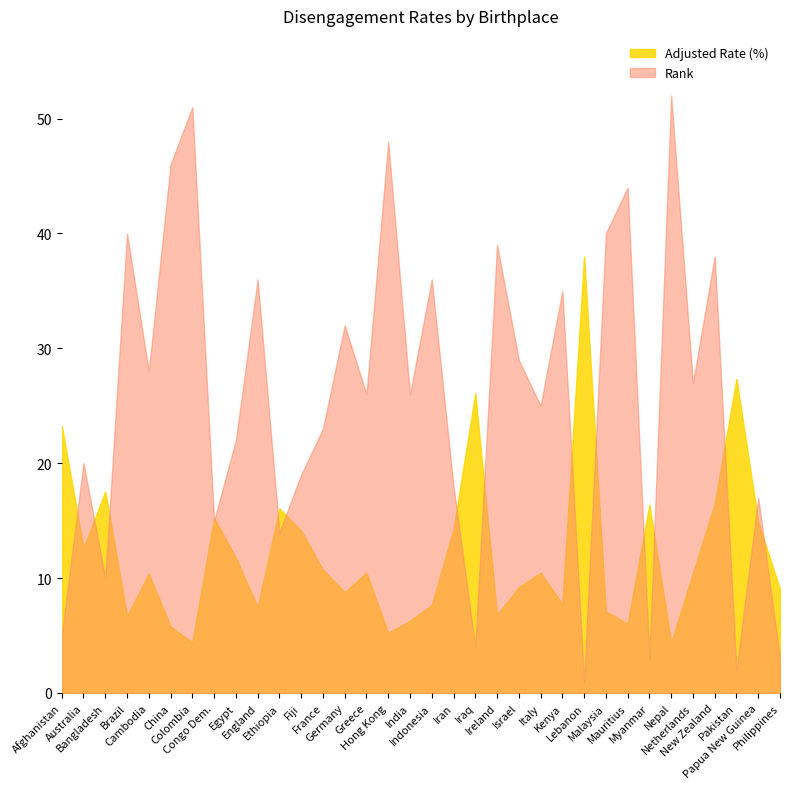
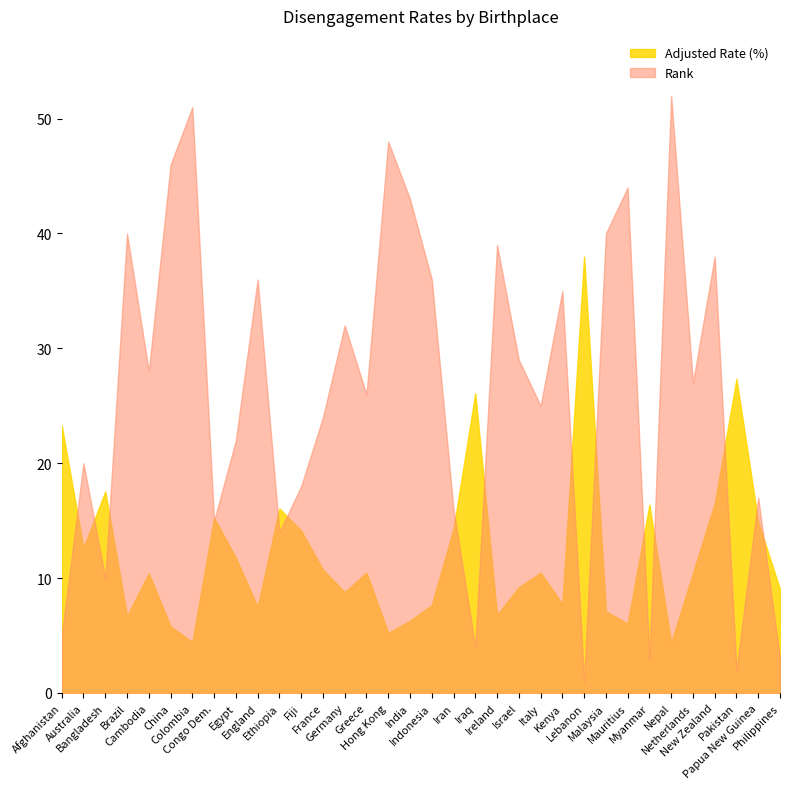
  {
    "Rank": {
      "Afghanistan": 5,
      "Australia": 20,
      "Bangladesh": 10,
      "Brazil": 40,
      "Cambodia": 28,
      "China": 46,
      "Colombia": 51,
      "Congo Dem.": 15,
      "Egypt": 22,
      "England": 36,
      "Ethiopia": 14,
-     "Fiji": 19,
-     "France": 23,
+     "Fiji": 18,
+     "France": 24,
      "Germany": 32,
      "Greece": 26,
      "Hong Kong": 48,
-     "India": 26,
+     "India": 43,
      "Indonesia": 36,
-     "Iran": 18,
+     "Iran": 16,
      "Iraq": 4,
      "Ireland": 39,
      "Israel": 29,
      "Italy": 25,
      "Kenya": 35,
      "Lebanon": 1,
      "Malaysia": 40,
      "Mauritius": 44,
      "Myanmar": 3,
      "Nepal": 52,
      "Netherlands": 27,
      "New Zealand": 38,
      "Pakistan": 2,
      "Papua New Guinea": 17,
      "Philippines": 3
    }
  }
